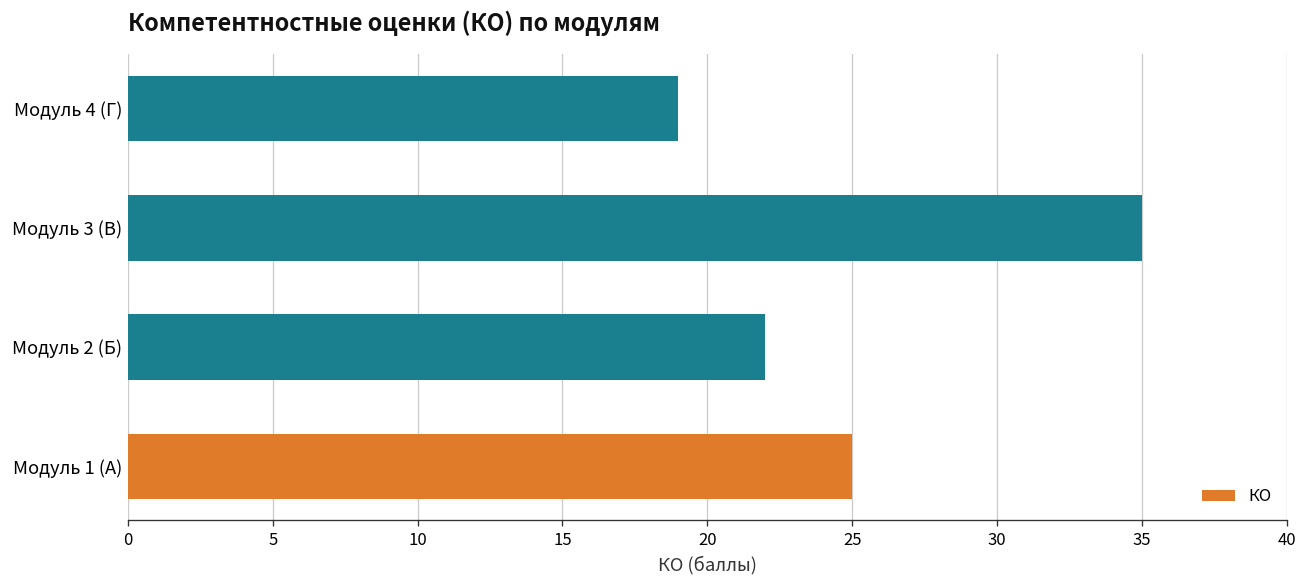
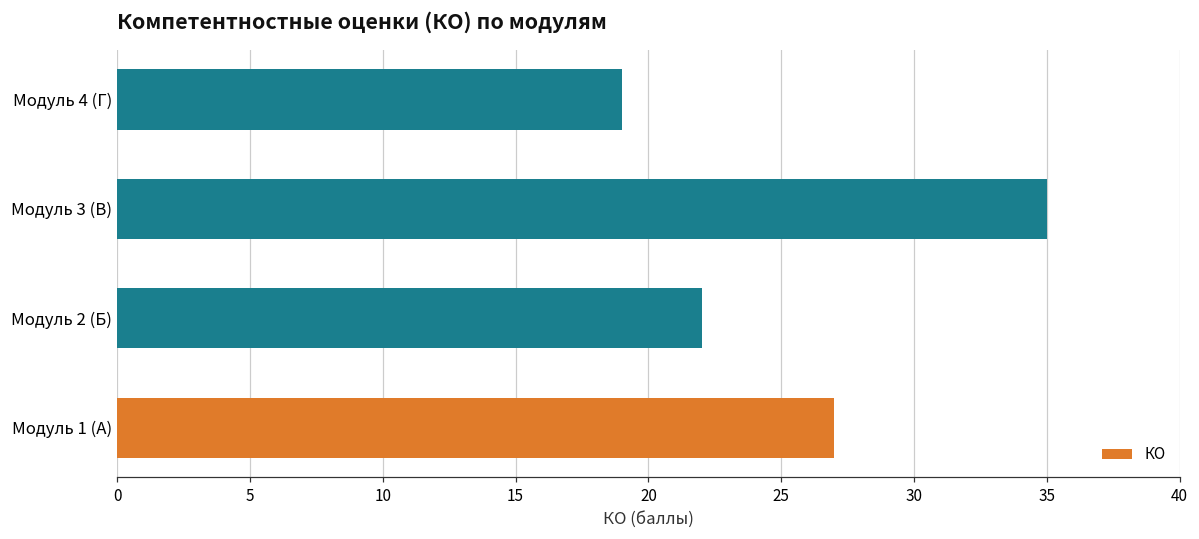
  {
    "Модуль 4 (Г)": 19,
    "Модуль 3 (В)": 35,
    "Модуль 2 (Б)": 22,
-   "Модуль 1 (А)": 25
+   "Модуль 1 (А)": 27
  }
